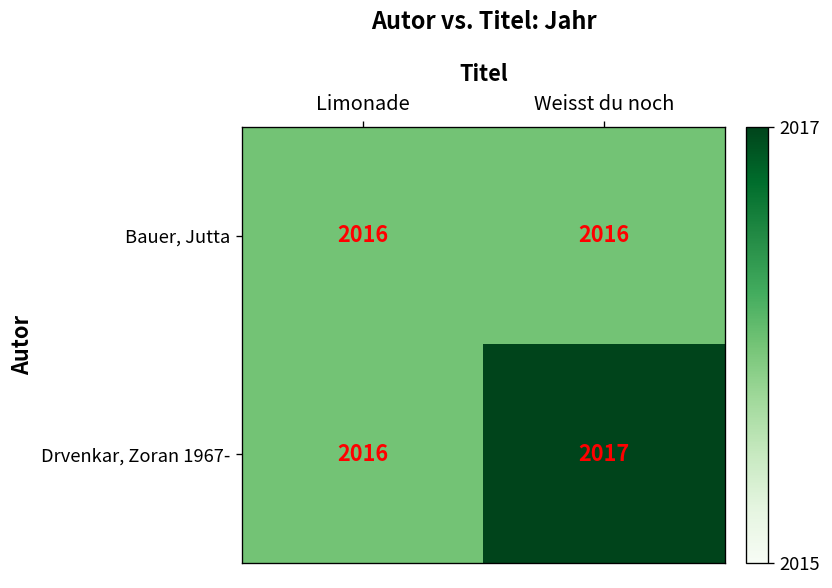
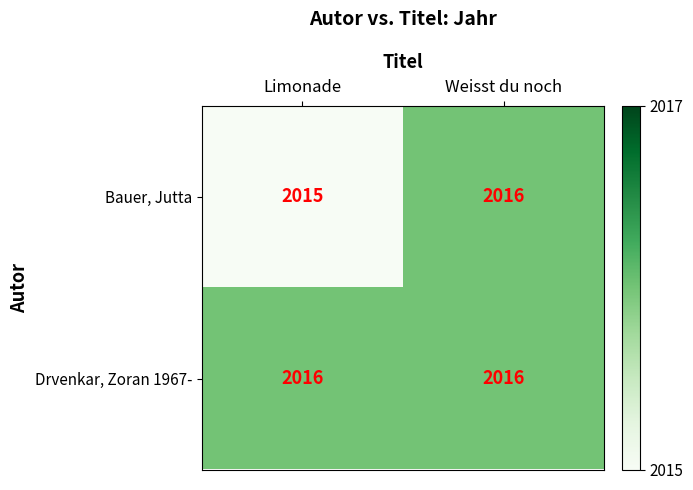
  {
    "Bauer, Jutta": {
-     "Limonade": 2016,
+     "Limonade": 2015,
      "Weisst du noch": 2016
    },
    "Drvenkar, Zoran 1967-": {
      "Limonade": 2016,
-     "Weisst du noch": 2017
+     "Weisst du noch": 2016
    }
  }
